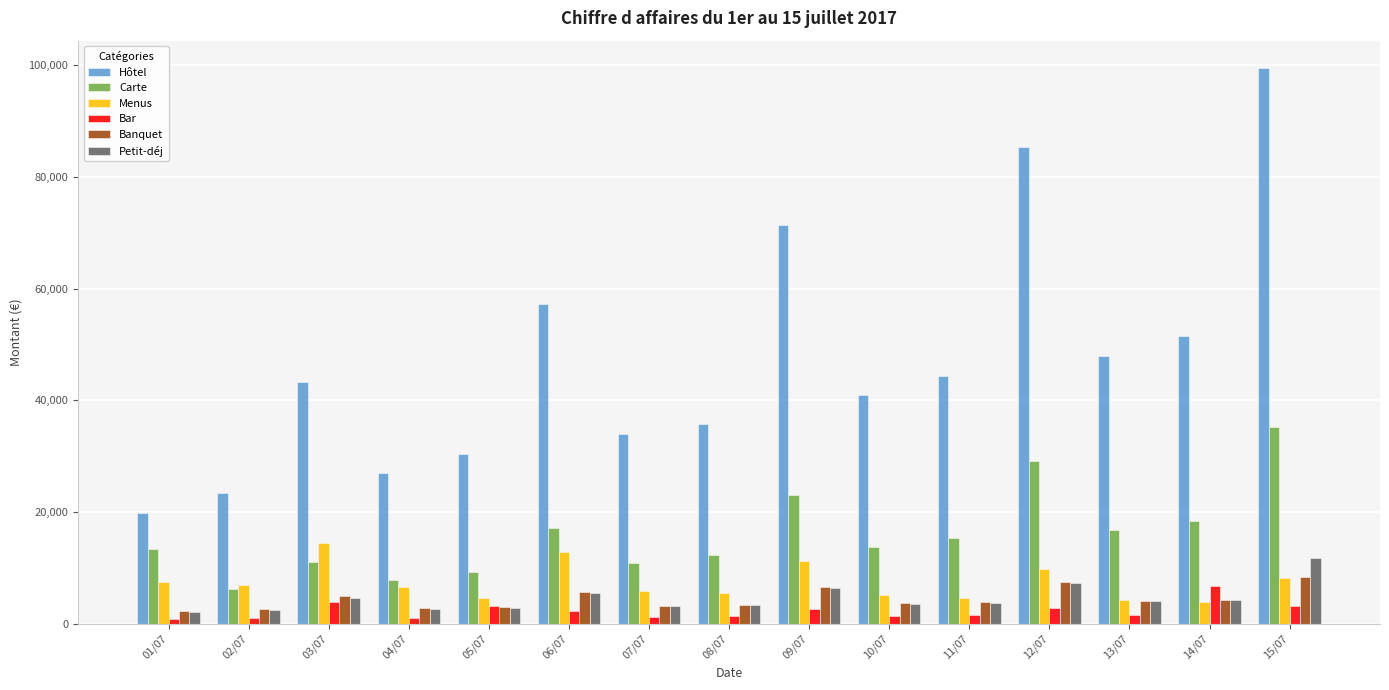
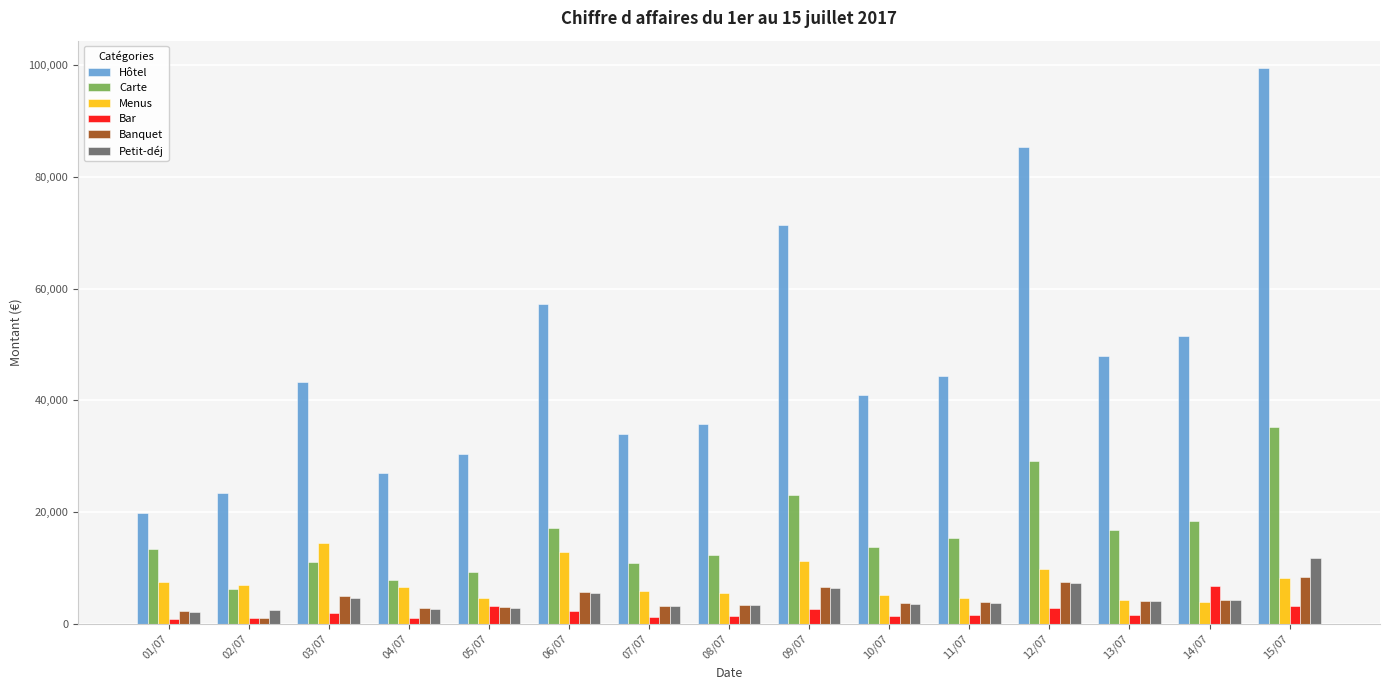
  {
    "Hôtel": {
      "01/07": "20,000",
      "02/07": "23,000",
      "03/07": "43,000",
      "04/07": "27,000",
      "05/07": "30,000",
      "06/07": "57,000",
      "07/07": "34,000",
      "08/07": "36,000",
      "09/07": "71,000",
      "10/07": "41,000",
      "11/07": "44,000",
      "12/07": "85,000",
      "13/07": "48,000",
      "14/07": "51,000",
      "15/07": "99,000"
    },
    "Carte": {
      "01/07": "13,000",
      "02/07": "6,000",
      "03/07": "11,000",
      "04/07": "8,000",
      "05/07": "9,000",
      "06/07": "17,000",
      "07/07": "11,000",
      "08/07": "12,000",
      "09/07": "23,000",
      "10/07": "14,000",
      "11/07": "15,000",
      "12/07": "29,000",
      "13/07": "17,000",
      "14/07": "18,000",
      "15/07": "35,000"
    },
    "Menus": {
      "01/07": "7,000",
      "02/07": "7,000",
      "03/07": "14,000",
      "04/07": "7,000",
      "05/07": "5,000",
      "06/07": "13,000",
      "07/07": "6,000",
      "08/07": "5,000",
      "09/07": "11,000",
      "10/07": "5,000",
      "11/07": "5,000",
      "12/07": "10,000",
      "13/07": "4,000",
      "14/07": "4,000",
      "15/07": "8,000"
    },
    "Bar": {
      "01/07": "1,000",
      "02/07": "1,000",
-     "03/07": "4,000",
+     "03/07": "2,000",
      "04/07": "1,000",
      "05/07": "3,000",
      "06/07": "2,000",
      "07/07": "1,000",
      "08/07": "1,000",
      "09/07": "3,000",
      "10/07": "1,000",
      "11/07": "1,000",
      "12/07": "3,000",
      "13/07": "2,000",
      "14/07": "7,000",
      "15/07": "3,000"
    },
    "Banquet": {
      "01/07": "2,000",
-     "02/07": "3,000",
+     "02/07": "1,000",
      "03/07": "5,000",
      "04/07": "3,000",
      "05/07": "3,000",
      "06/07": "6,000",
      "07/07": "3,000",
      "08/07": "3,000",
      "09/07": "7,000",
      "10/07": "4,000",
      "11/07": "4,000",
      "12/07": "7,000",
      "13/07": "4,000",
      "14/07": "4,000",
      "15/07": "8,000"
    },
    "Petit-déj": {
      "01/07": "2,000",
      "02/07": "2,000",
      "03/07": "5,000",
      "04/07": "3,000",
      "05/07": "3,000",
      "06/07": "6,000",
      "07/07": "3,000",
      "08/07": "3,000",
      "09/07": "6,000",
      "10/07": "4,000",
      "11/07": "4,000",
      "12/07": "7,000",
      "13/07": "4,000",
      "14/07": "4,000",
      "15/07": "12,000"
    }
  }
